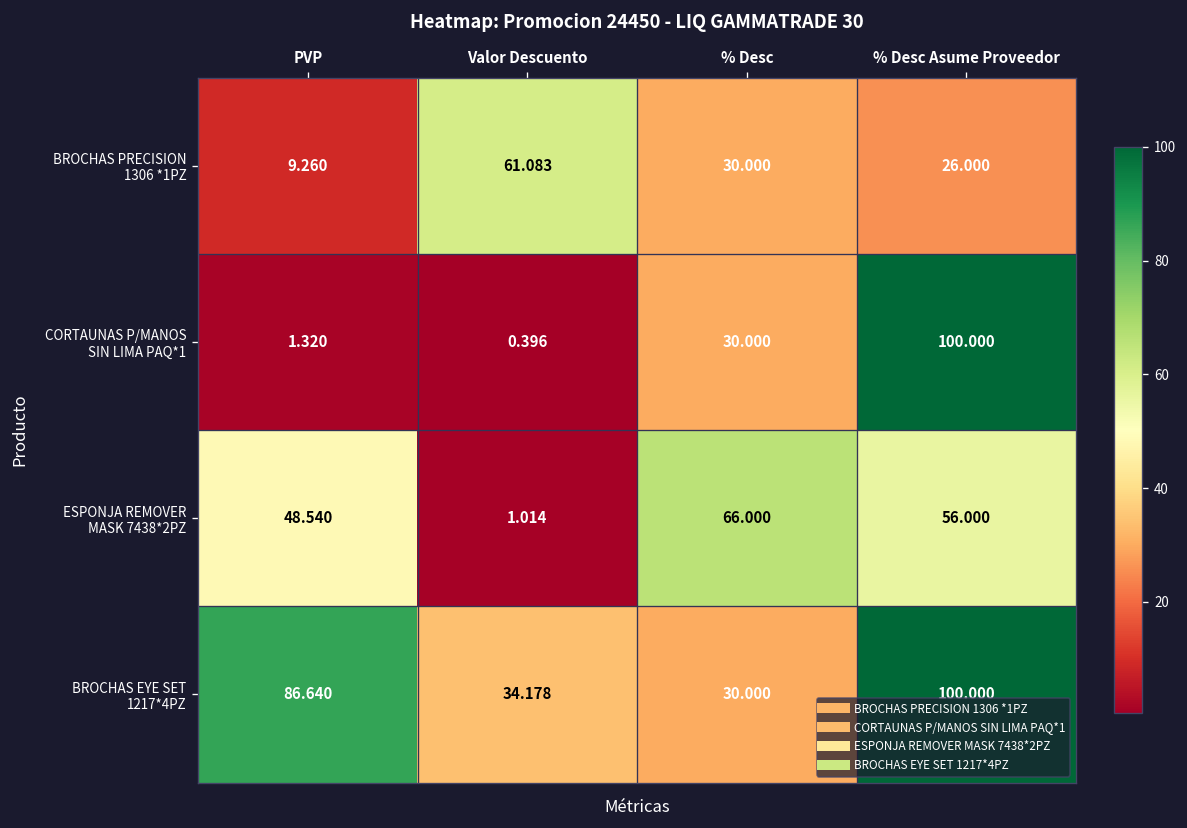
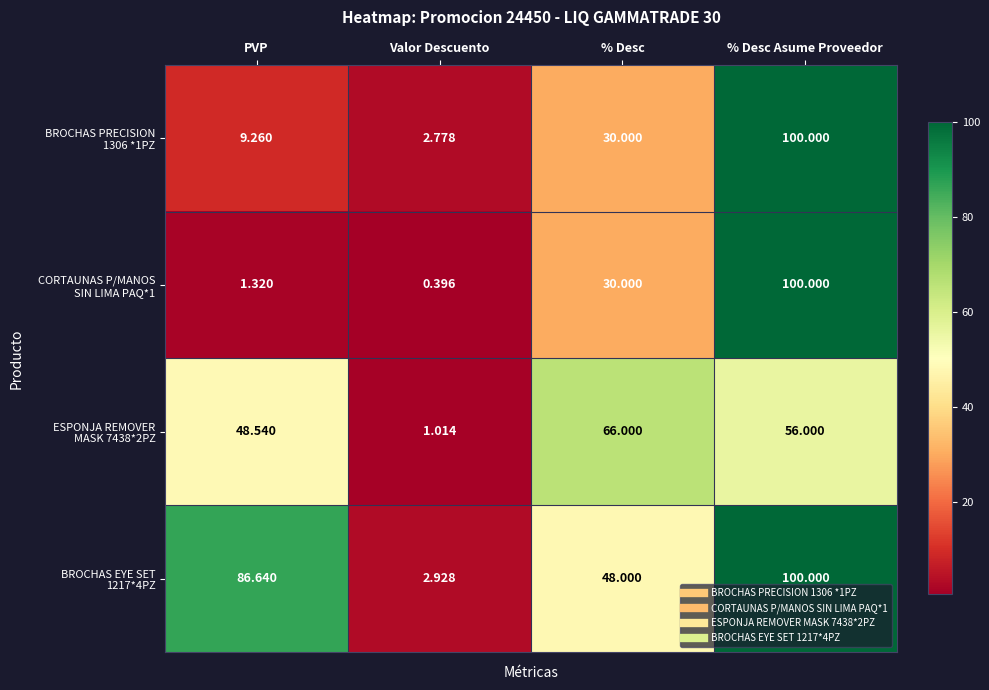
  {
    "BROCHAS PRECISION 1306 *1PZ": {
      "PVP": 9.260,
-     "Valor Descuento": 61.083,
+     "Valor Descuento": 2.778,
      "% Desc": 30.000,
-     "% Desc Asume Proveedor": 26.000
+     "% Desc Asume Proveedor": 100.000
    },
    "CORTAUNAS P/MANOS SIN LIMA PAQ*1": {
      "PVP": 1.320,
      "Valor Descuento": 0.396,
      "% Desc": 30.000,
      "% Desc Asume Proveedor": 100.000
    },
    "ESPONJA REMOVER MASK 7438*2PZ": {
      "PVP": 48.540,
      "Valor Descuento": 1.014,
      "% Desc": 66.000,
      "% Desc Asume Proveedor": 56.000
    },
    "BROCHAS EYE SET 1217*4PZ": {
      "PVP": 86.640,
-     "Valor Descuento": 34.178,
-     "% Desc": 30.000
+     "Valor Descuento": 2.928,
+     "% Desc": 48.000
    }
  }
